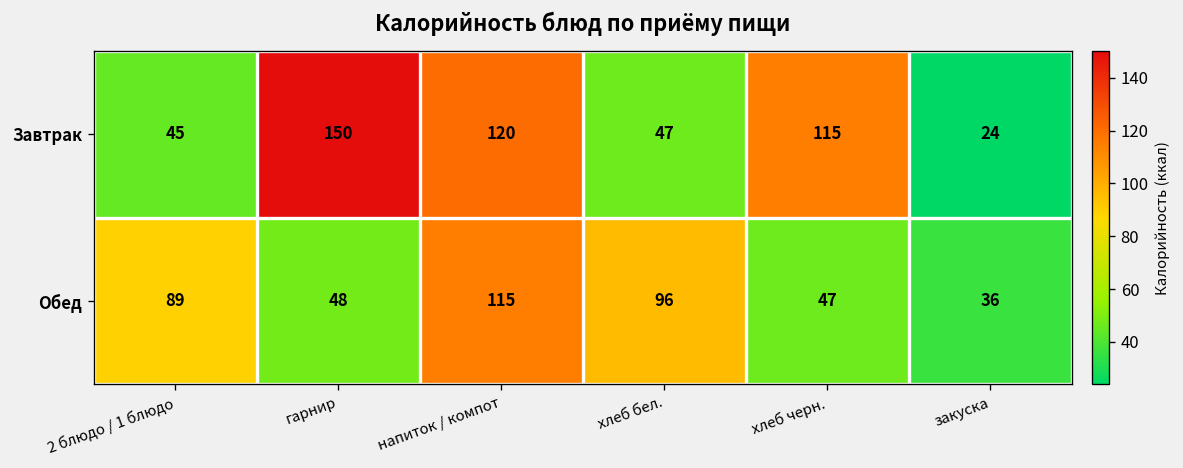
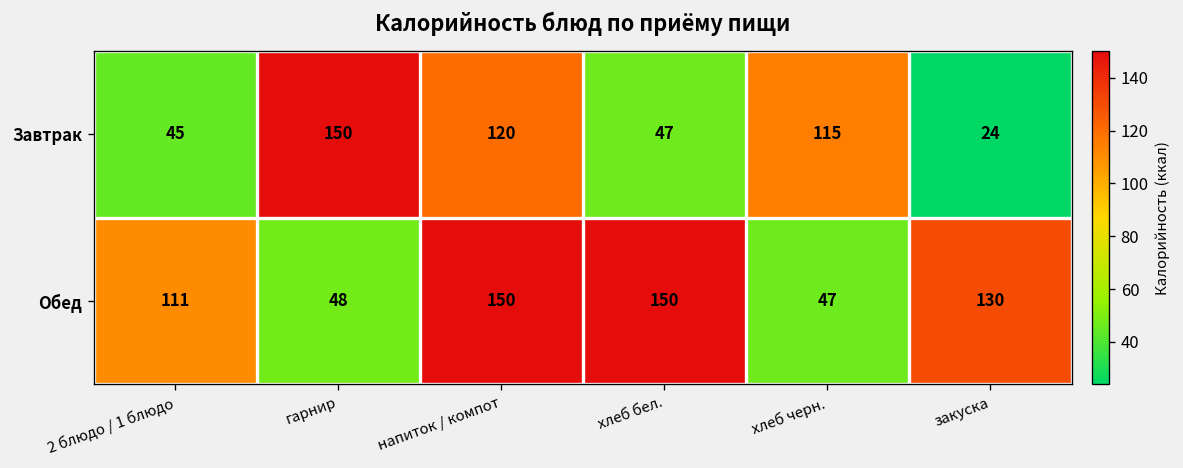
  {
    "Завтрак": {
      "2 блюдо / 1 блюдо": 45,
      "гарнир": 150,
      "напиток / компот": 120,
      "хлеб бел.": 47,
      "хлеб черн.": 115,
      "закуска": 24
    },
    "Обед": {
-     "2 блюдо / 1 блюдо": 89,
+     "2 блюдо / 1 блюдо": 111,
      "гарнир": 48,
-     "напиток / компот": 115,
-     "хлеб бел.": 96,
+     "напиток / компот": 150,
+     "хлеб бел.": 150,
      "хлеб черн.": 47,
-     "закуска": 36
+     "закуска": 130
    }
  }
